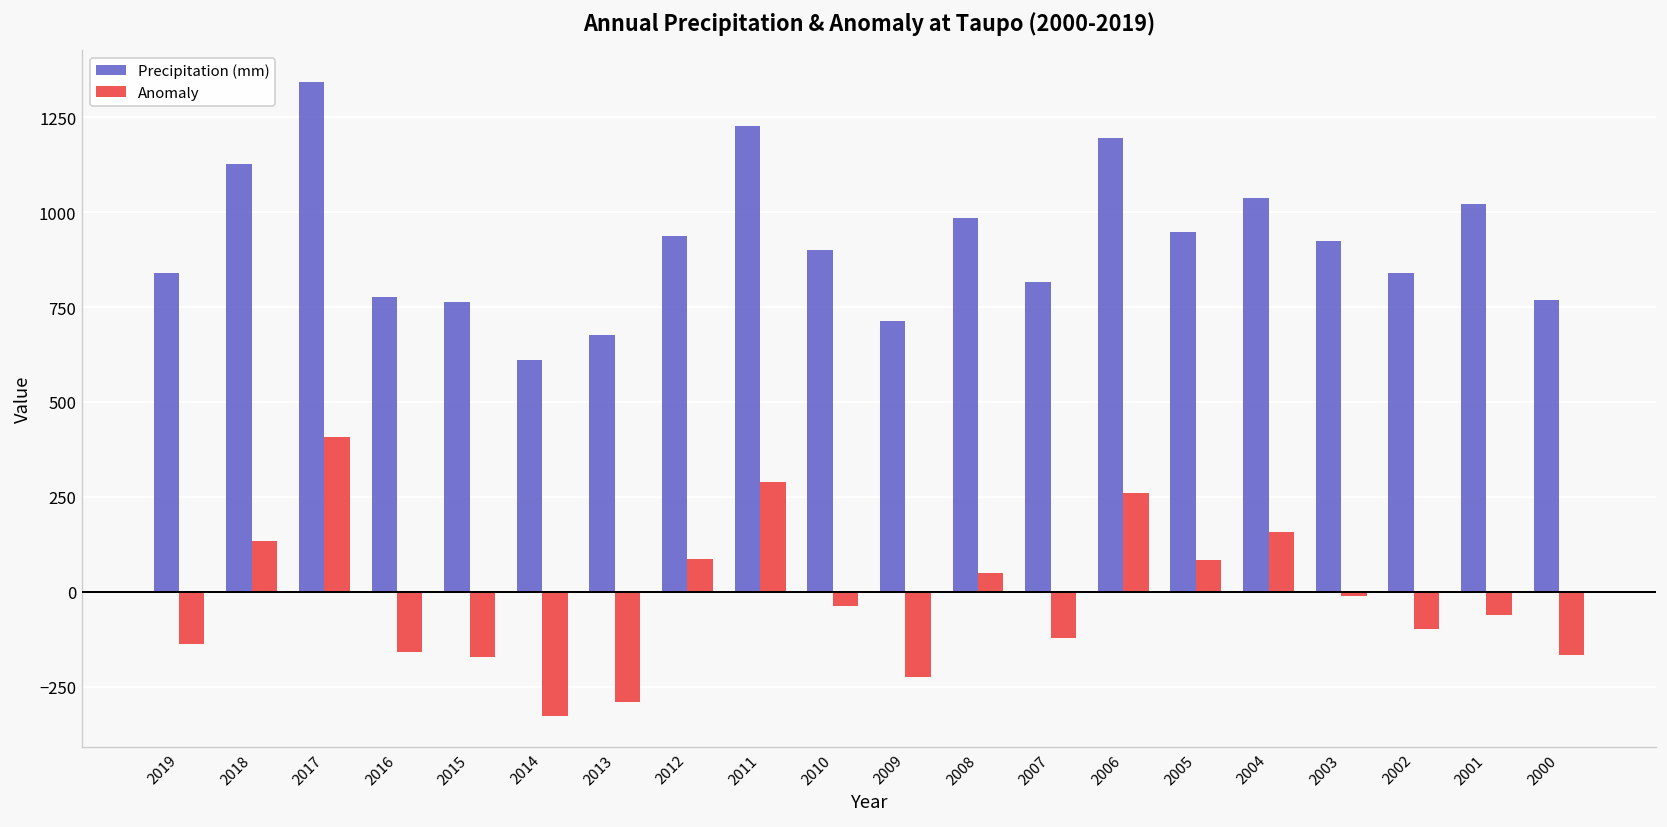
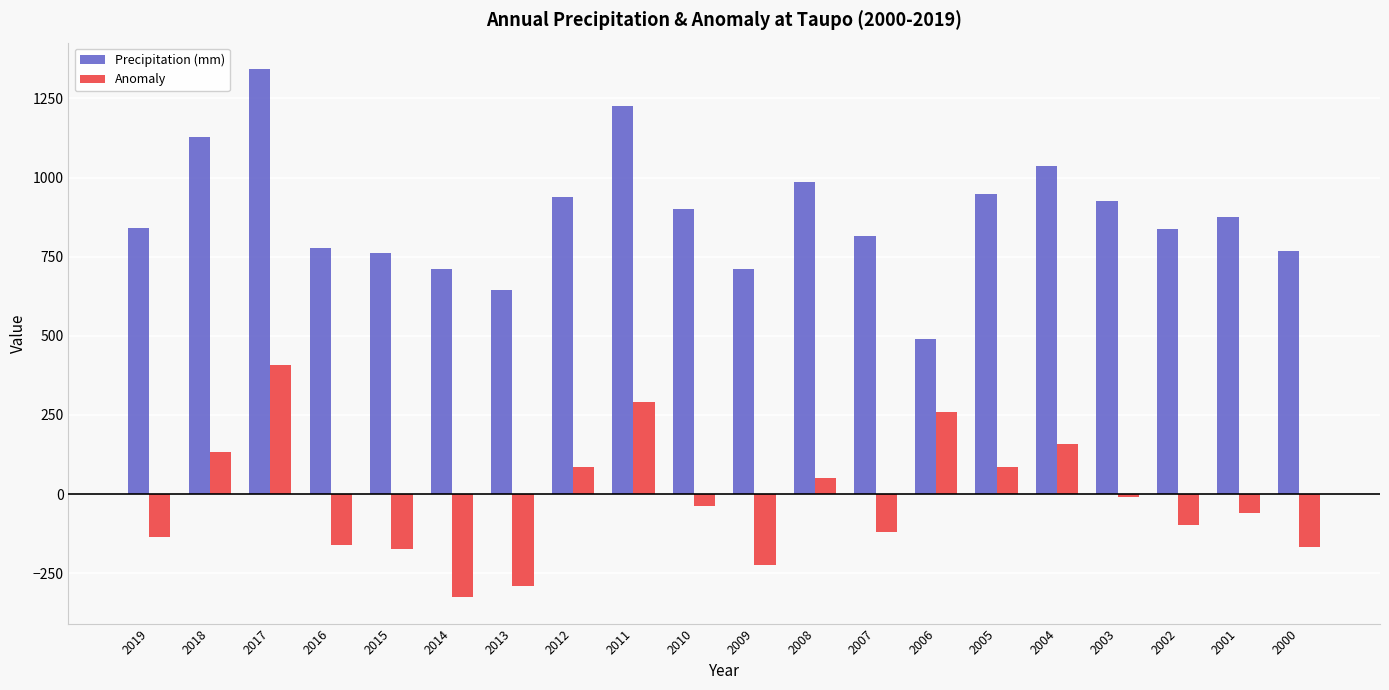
  {
    "Precipitation (mm)": {
      "2019": 840,
      "2018": 1130,
      "2017": 1340,
      "2016": 780,
      "2015": 760,
-     "2014": 610,
-     "2013": 680,
+     "2014": 710,
+     "2013": 640,
      "2012": 940,
      "2011": 1230,
      "2010": 900,
      "2009": 710,
      "2008": 980,
      "2007": 810,
-     "2006": 1200,
+     "2006": 490,
      "2005": 950,
      "2004": 1040,
      "2003": 930,
      "2002": 840,
-     "2001": 1020,
+     "2001": 870,
      "2000": 770
    },
    "Anomaly": {
      "2019": -140,
      "2018": 130,
      "2017": 410,
      "2016": -160,
      "2015": -170,
      "2014": -330,
      "2013": -290,
      "2012": 90,
      "2011": 290,
      "2010": -40,
      "2009": -220,
      "2008": 50,
      "2007": -120,
      "2006": 260,
      "2005": 80,
      "2004": 160,
      "2003": -10,
      "2002": -100,
      "2001": -60,
      "2000": -170
    }
  }
